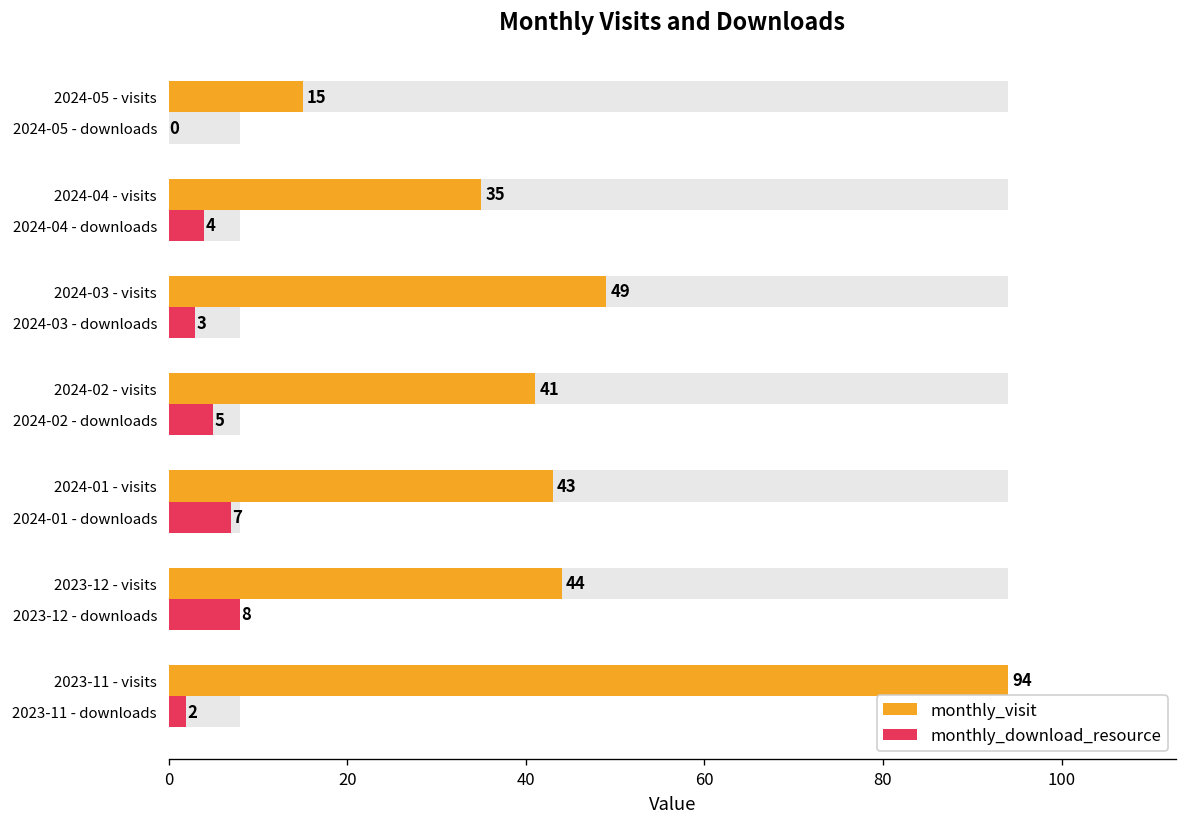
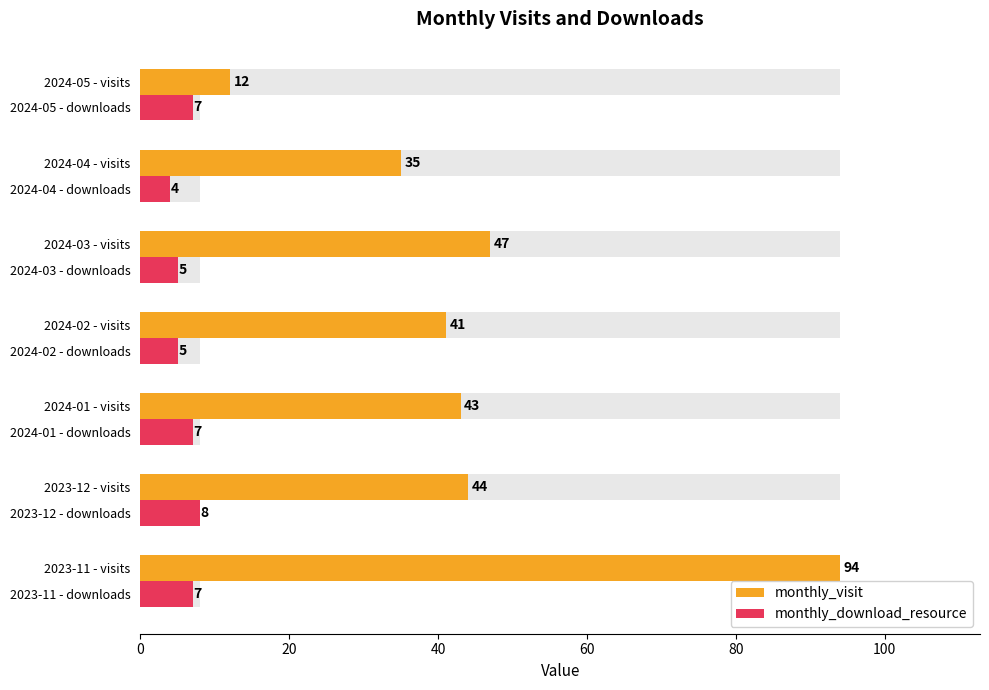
  {
    "monthly_visit": {
-     "2024-05 - visits": 15,
-     "2024-03 - visits": 49,
+     "2024-05 - visits": 12,
+     "2024-03 - visits": 47,
      "2023-11 - visits": 94
    },
    "monthly_download_resource": {
-     "2024-05 - downloads": 0,
-     "2024-03 - downloads": 3,
+     "2024-05 - downloads": 7,
+     "2024-03 - downloads": 5,
      "2023-12 - downloads": 8,
-     "2023-11 - downloads": 2
+     "2023-11 - downloads": 7
    }
  }
